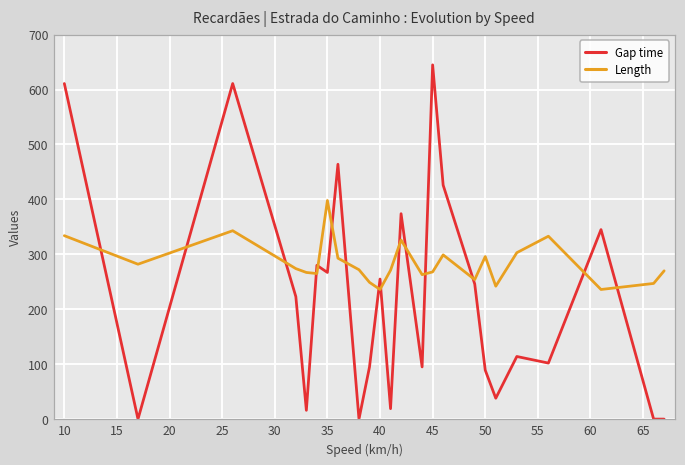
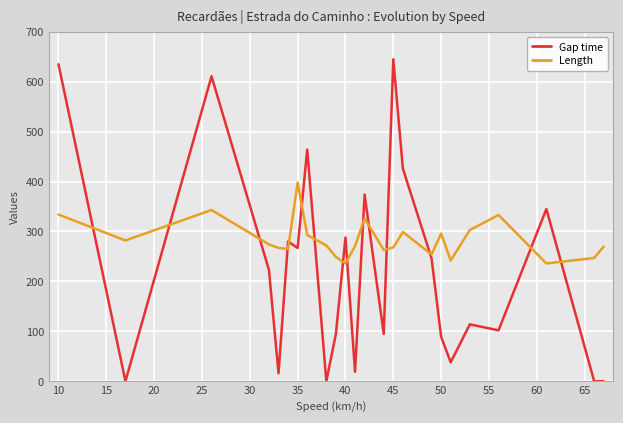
  {
    "Gap time": {
-     "10": 610,
+     "10": 640,
      "35": 270,
-     "40": 260,
+     "40": 290,
      "45": 650,
      "50": 90
    },
    "Length": {
      "10": 330,
      "35": 400,
      "40": 240,
      "45": 270,
      "50": 300
    }
  }
